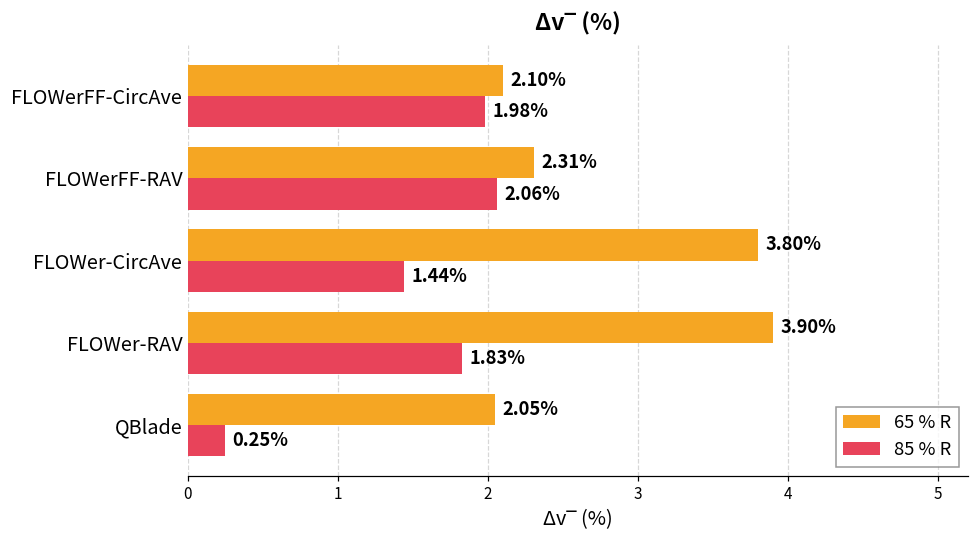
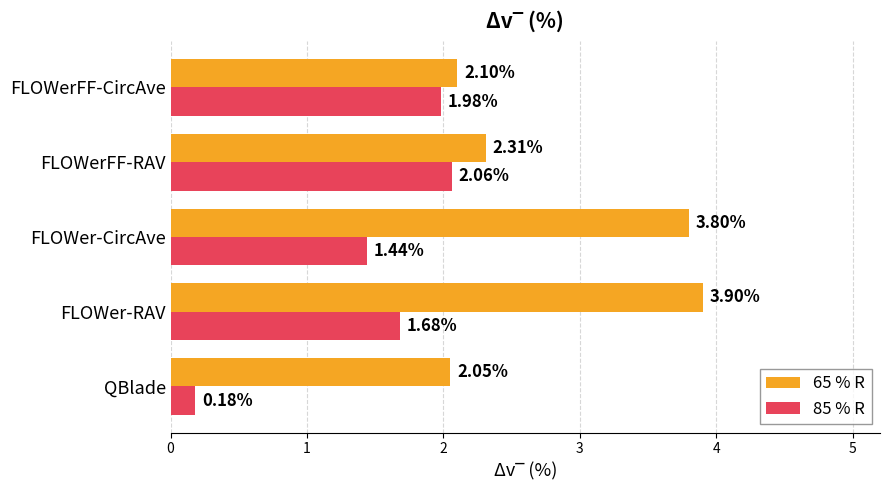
  {
    "65 % R": {
      "FLOWerFF-CircAve": "2.10%",
      "FLOWerFF-RAV": "2.31%",
      "FLOWer-CircAve": "3.80%",
      "FLOWer-RAV": "3.90%",
      "QBlade": "2.05%"
    },
    "85 % R": {
      "FLOWerFF-CircAve": "1.98%",
      "FLOWerFF-RAV": "2.06%",
      "FLOWer-CircAve": "1.44%",
-     "FLOWer-RAV": "1.83%",
-     "QBlade": "0.25%"
+     "FLOWer-RAV": "1.68%",
+     "QBlade": "0.18%"
    }
  }
